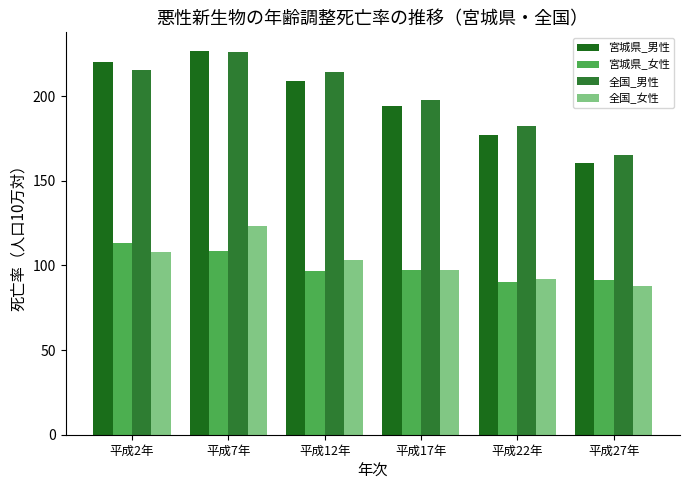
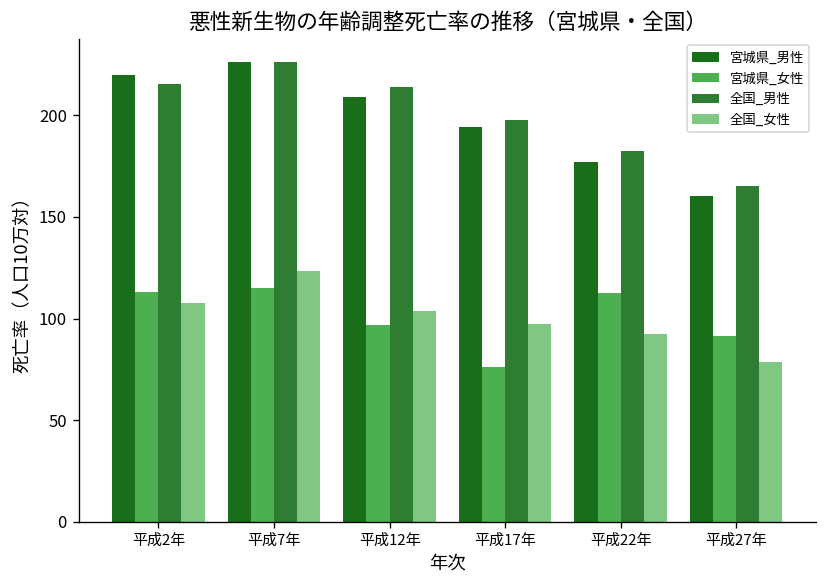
  {
    "宮城県_女性": {
      "平成2年": 113,
-     "平成7年": 109,
+     "平成7年": 115,
      "平成12年": 97,
-     "平成17年": 97,
-     "平成22年": 90,
+     "平成17年": 76,
+     "平成22年": 112,
      "平成27年": 91
    },
    "全国_女性": {
      "平成2年": 108,
      "平成7年": 123,
      "平成12年": 104,
      "平成17年": 97,
      "平成22年": 92,
-     "平成27年": 88
+     "平成27年": 79
    }
  }
